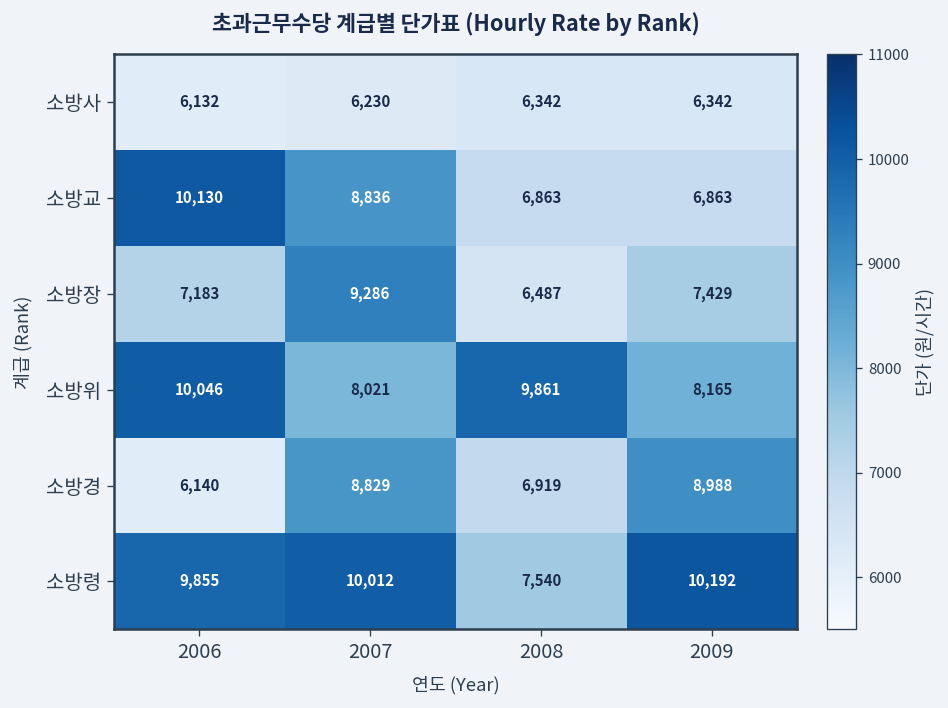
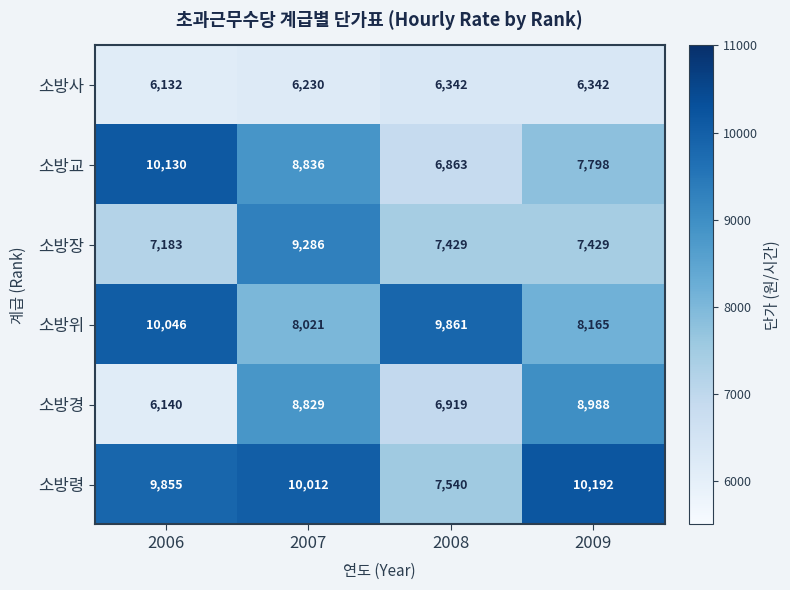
  {
    "소방사": {
      "2006": "6,132",
      "2007": "6,230",
      "2008": "6,342",
      "2009": "6,342"
    },
    "소방교": {
      "2006": "10,130",
      "2007": "8,836",
      "2008": "6,863",
-     "2009": "6,863"
+     "2009": "7,798"
    },
    "소방장": {
      "2006": "7,183",
      "2007": "9,286",
-     "2008": "6,487",
+     "2008": "7,429",
      "2009": "7,429"
    },
    "소방위": {
      "2006": "10,046",
      "2007": "8,021",
      "2008": "9,861",
      "2009": "8,165"
    },
    "소방경": {
      "2006": "6,140",
      "2007": "8,829",
      "2008": "6,919",
      "2009": "8,988"
    },
    "소방령": {
      "2006": "9,855",
      "2007": "10,012",
      "2008": "7,540",
      "2009": "10,192"
    }
  }
